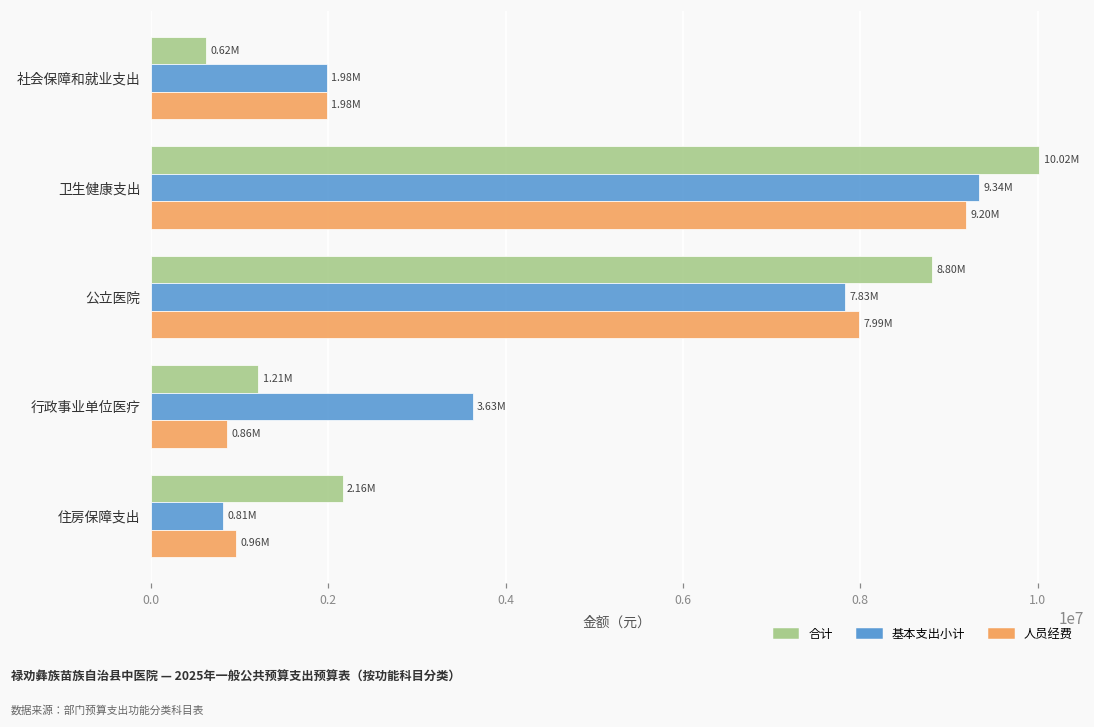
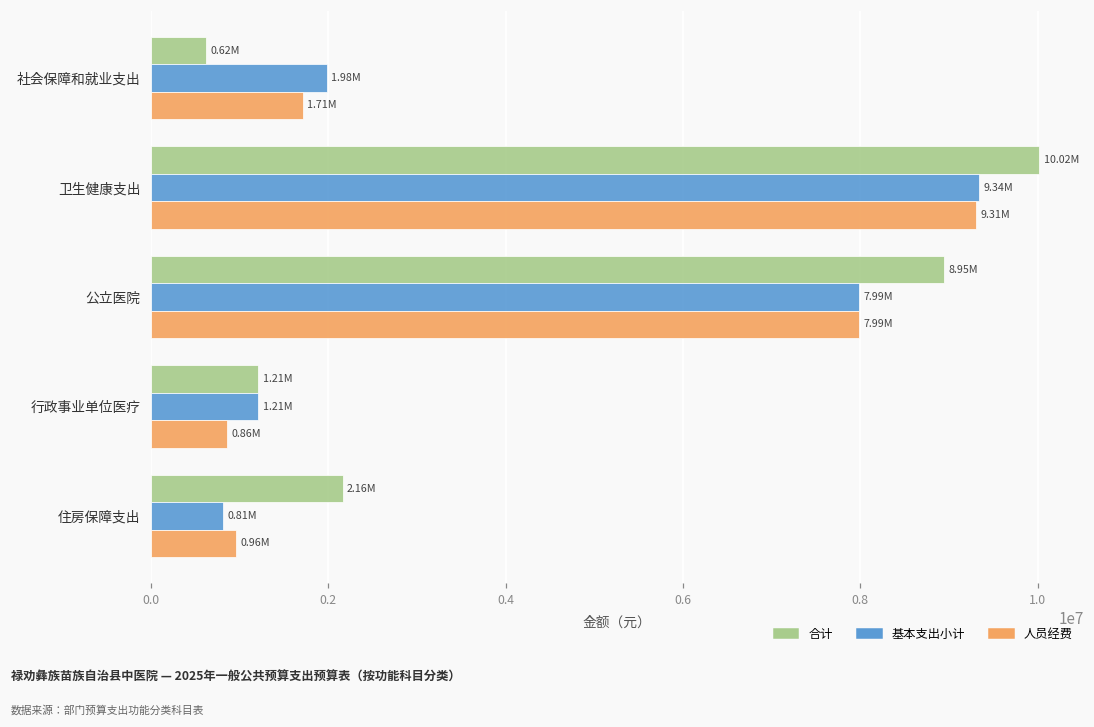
  {
    "合计": {
      "社会保障和就业支出": "0.62M",
      "卫生健康支出": "10.02M",
-     "公立医院": "8.80M",
+     "公立医院": "8.95M",
      "行政事业单位医疗": "1.21M",
      "住房保障支出": "2.16M"
    },
    "基本支出小计": {
      "社会保障和就业支出": "1.98M",
      "卫生健康支出": "9.34M",
-     "公立医院": "7.83M",
-     "行政事业单位医疗": "3.63M",
+     "公立医院": "7.99M",
+     "行政事业单位医疗": "1.21M",
      "住房保障支出": "0.81M"
    },
    "人员经费": {
-     "社会保障和就业支出": "1.98M",
-     "卫生健康支出": "9.20M",
+     "社会保障和就业支出": "1.71M",
+     "卫生健康支出": "9.31M",
      "公立医院": "7.99M",
      "行政事业单位医疗": "0.86M",
      "住房保障支出": "0.96M"
    }
  }
